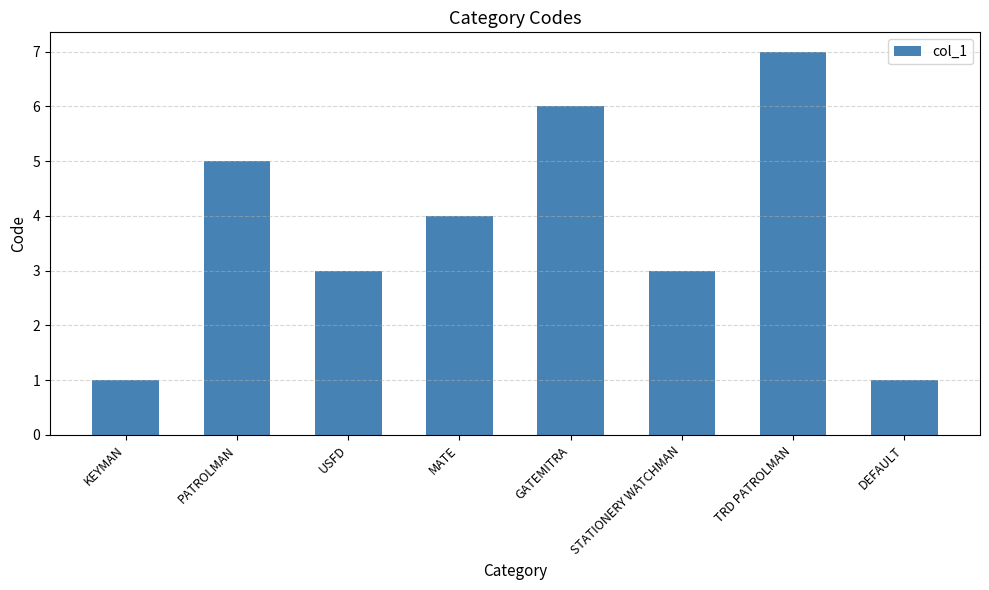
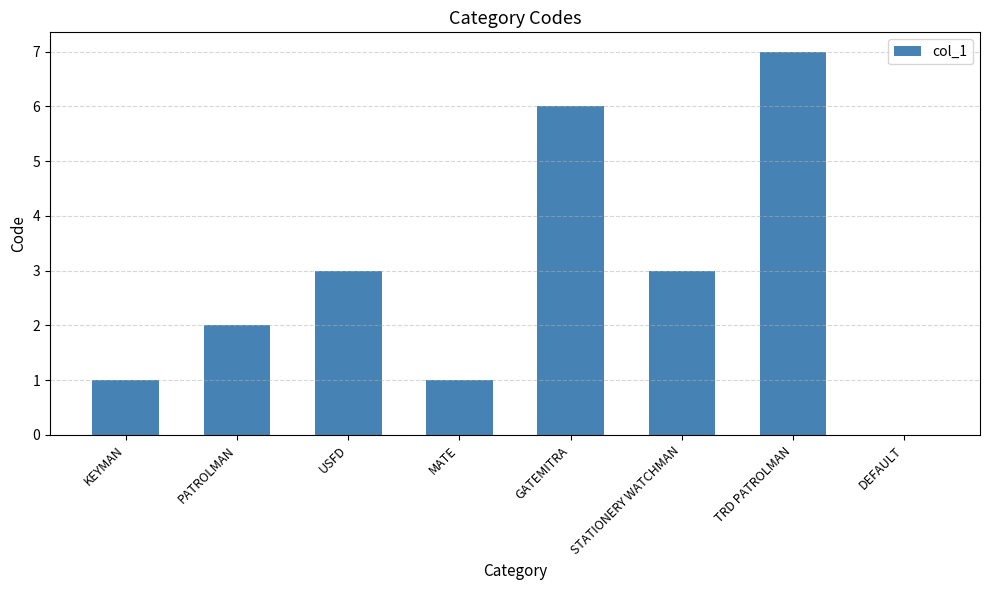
  {
    "KEYMAN": 1,
-   "PATROLMAN": 5,
+   "PATROLMAN": 2,
    "USFD": 3,
-   "MATE": 4,
+   "MATE": 1,
    "GATEMITRA": 6,
    "STATIONERY WATCHMAN": 3,
    "TRD PATROLMAN": 7,
-   "DEFAULT": 1
+   "DEFAULT": 0
  }
